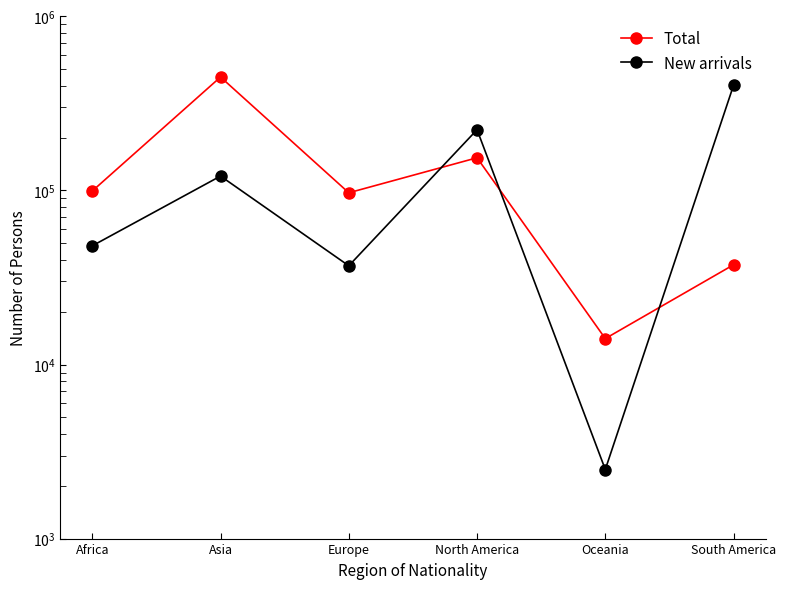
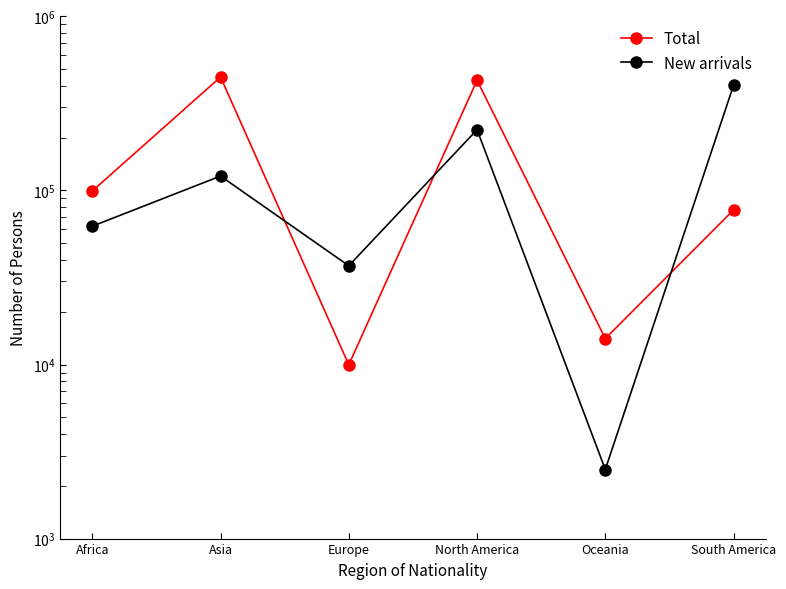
  {
    "Total": {
      "Africa": 100000,
      "Asia": 450000,
-     "Europe": 100000,
-     "North America": 150000,
+     "Europe": 10000,
+     "North America": 430000,
      "Oceania": 14000,
-     "South America": 37000
+     "South America": 80000
    },
    "New arrivals": {
-     "Africa": 48000,
+     "Africa": 62000,
      "Asia": 120000,
      "Europe": 37000,
      "North America": 220000,
      "Oceania": 2500,
      "South America": 400000
    }
  }
